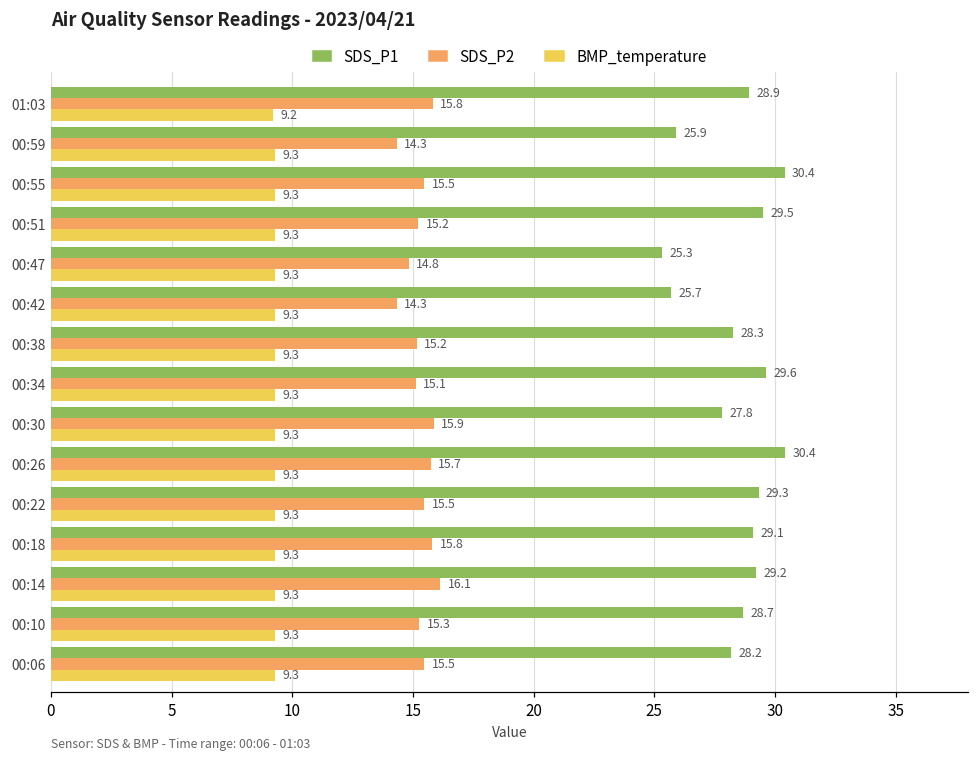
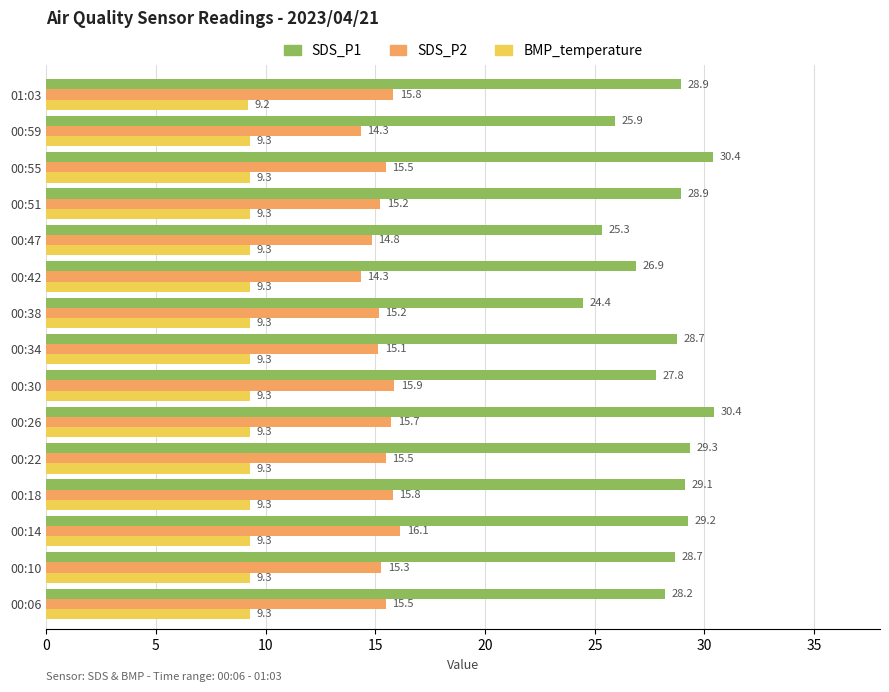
  {
    "SDS_P1": {
      "01:03": 28.9,
      "00:59": 25.9,
      "00:55": 30.4,
-     "00:51": 29.5,
+     "00:51": 28.9,
      "00:47": 25.3,
-     "00:42": 25.7,
-     "00:38": 28.3,
-     "00:34": 29.6,
+     "00:42": 26.9,
+     "00:38": 24.4,
+     "00:34": 28.7,
      "00:30": 27.8,
      "00:26": 30.4,
      "00:22": 29.3,
      "00:18": 29.1,
      "00:14": 29.2,
      "00:10": 28.7,
      "00:06": 28.2
    }
  }
